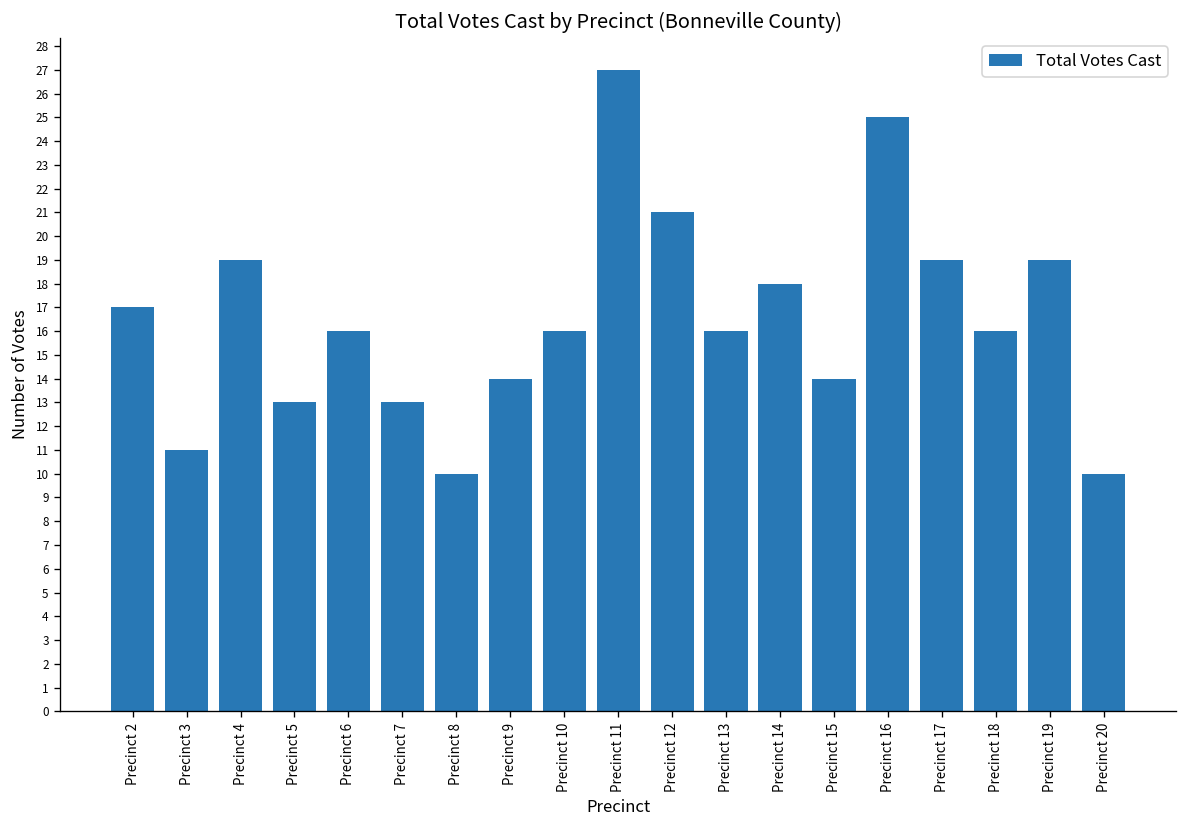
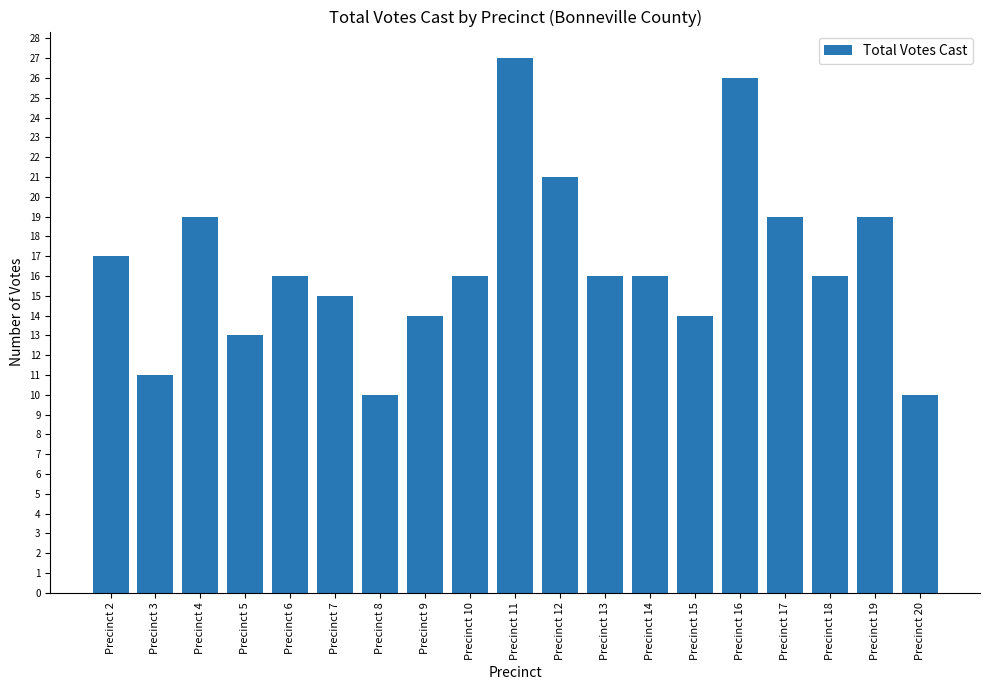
  {
    "Precinct 2": 17,
    "Precinct 3": 11,
    "Precinct 4": 19,
    "Precinct 5": 13,
    "Precinct 6": 16,
-   "Precinct 7": 13,
+   "Precinct 7": 15,
    "Precinct 8": 10,
    "Precinct 9": 14,
    "Precinct 10": 16,
    "Precinct 11": 27,
    "Precinct 12": 21,
    "Precinct 13": 16,
-   "Precinct 14": 18,
+   "Precinct 14": 16,
    "Precinct 15": 14,
-   "Precinct 16": 25,
+   "Precinct 16": 26,
    "Precinct 17": 19,
    "Precinct 18": 16,
    "Precinct 19": 19,
    "Precinct 20": 10
  }
